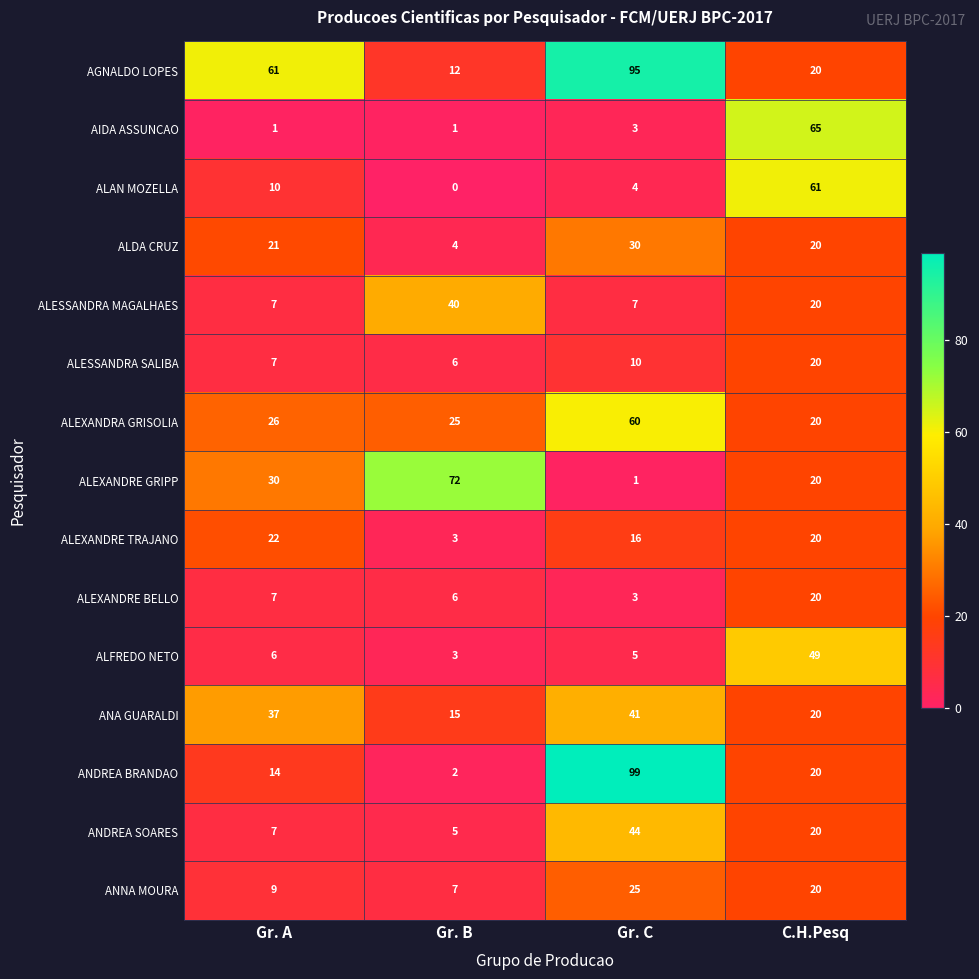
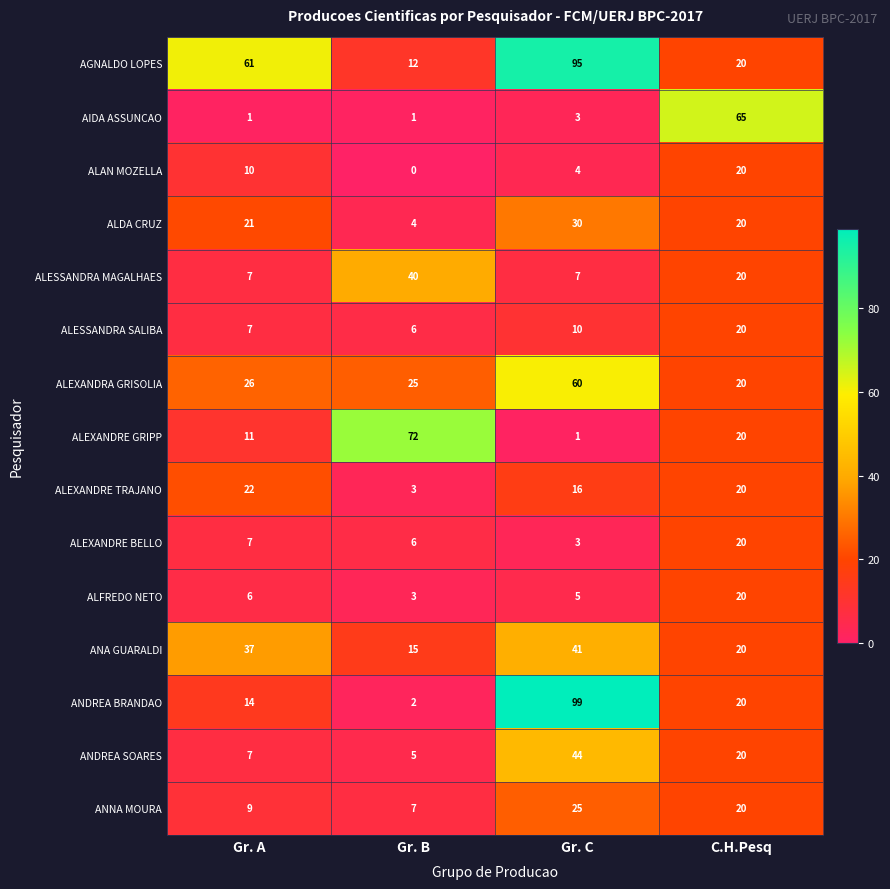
  {
    "AGNALDO LOPES": {
      "Gr. A": 61,
      "Gr. B": 12,
      "Gr. C": 95,
      "C.H.Pesq": 20
    },
    "AIDA ASSUNCAO": {
      "Gr. A": 1,
      "Gr. B": 1,
      "Gr. C": 3,
      "C.H.Pesq": 65
    },
    "ALAN MOZELLA": {
      "Gr. A": 10,
      "Gr. B": 0,
      "Gr. C": 4,
-     "C.H.Pesq": 61
+     "C.H.Pesq": 20
    },
    "ALDA CRUZ": {
      "Gr. A": 21,
      "Gr. B": 4,
      "Gr. C": 30,
      "C.H.Pesq": 20
    },
    "ALESSANDRA MAGALHAES": {
      "Gr. A": 7,
      "Gr. B": 40,
      "Gr. C": 7,
      "C.H.Pesq": 20
    },
    "ALESSANDRA SALIBA": {
      "Gr. A": 7,
      "Gr. B": 6,
      "Gr. C": 10,
      "C.H.Pesq": 20
    },
    "ALEXANDRA GRISOLIA": {
      "Gr. A": 26,
      "Gr. B": 25,
      "Gr. C": 60,
      "C.H.Pesq": 20
    },
    "ALEXANDRE GRIPP": {
-     "Gr. A": 30,
+     "Gr. A": 11,
      "Gr. B": 72,
      "Gr. C": 1,
      "C.H.Pesq": 20
    },
    "ALEXANDRE TRAJANO": {
      "Gr. A": 22,
      "Gr. B": 3,
      "Gr. C": 16,
      "C.H.Pesq": 20
    },
    "ALEXANDRE BELLO": {
      "Gr. A": 7,
      "Gr. B": 6,
      "Gr. C": 3,
      "C.H.Pesq": 20
    },
    "ALFREDO NETO": {
      "Gr. A": 6,
      "Gr. B": 3,
      "Gr. C": 5,
-     "C.H.Pesq": 49
+     "C.H.Pesq": 20
    },
    "ANA GUARALDI": {
      "Gr. A": 37,
      "Gr. B": 15,
      "Gr. C": 41,
      "C.H.Pesq": 20
    },
    "ANDREA BRANDAO": {
      "Gr. A": 14,
      "Gr. B": 2,
      "Gr. C": 99,
      "C.H.Pesq": 20
    },
    "ANDREA SOARES": {
      "Gr. A": 7,
      "Gr. B": 5,
      "Gr. C": 44,
      "C.H.Pesq": 20
    },
    "ANNA MOURA": {
      "Gr. A": 9,
      "Gr. B": 7,
      "Gr. C": 25,
      "C.H.Pesq": 20
    }
  }
